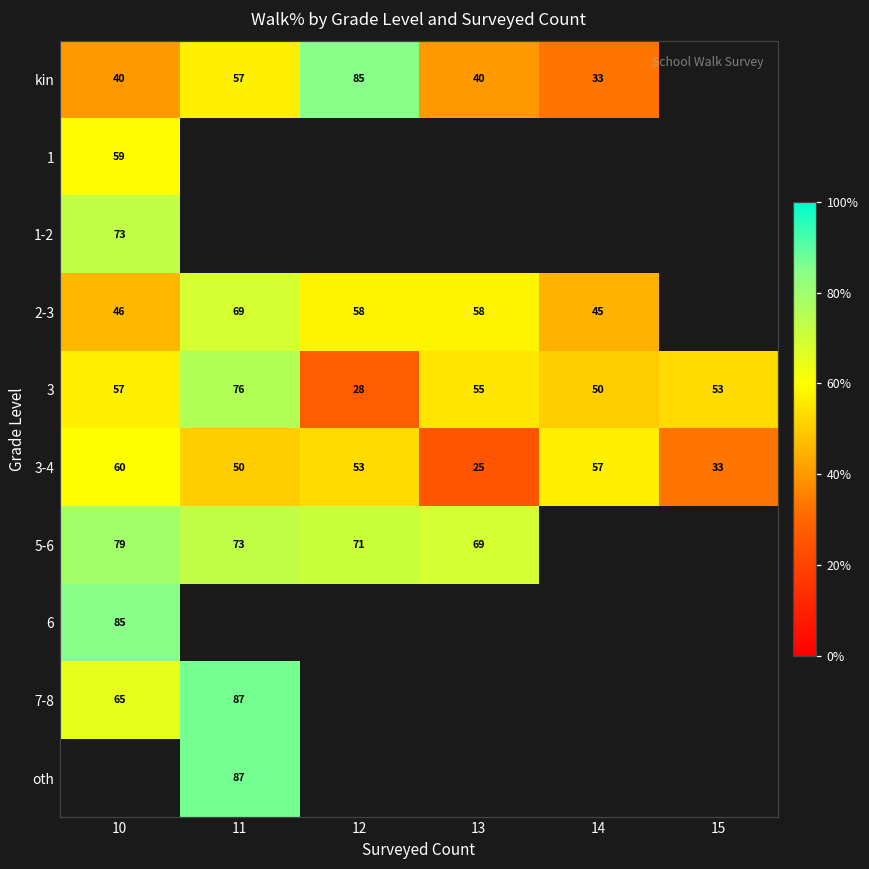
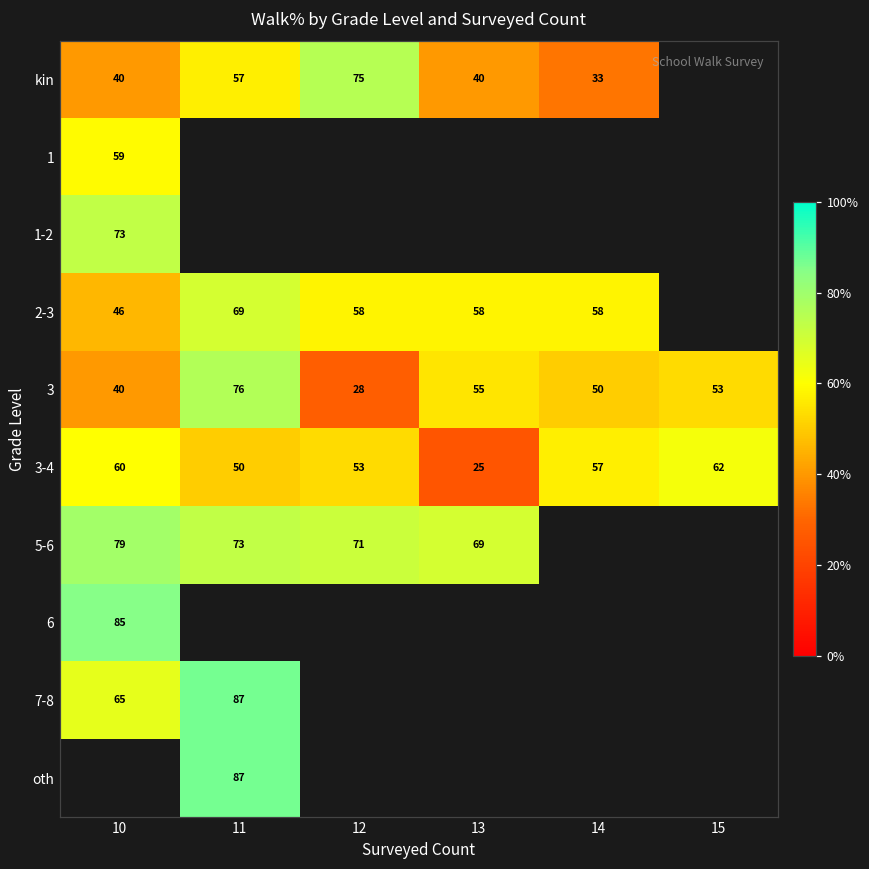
  {
    "kin": {
      "10": 40,
      "11": 57,
-     "12": 85,
+     "12": 75,
      "13": 40,
      "14": 33
    },
    "1": {
      "10": 59
    },
    "1-2": {
      "10": 73
    },
    "2-3": {
      "10": 46,
      "11": 69,
      "12": 58,
      "13": 58,
-     "14": 45
+     "14": 58
    },
    "3": {
-     "10": 57,
+     "10": 40,
      "11": 76,
      "12": 28,
      "13": 55,
      "14": 50,
      "15": 53
    },
    "3-4": {
      "10": 60,
      "11": 50,
      "12": 53,
      "13": 25,
      "14": 57,
-     "15": 33
+     "15": 62
    },
    "5-6": {
      "10": 79,
      "11": 73,
      "12": 71,
      "13": 69
    },
    "6": {
      "10": 85
    },
    "7-8": {
      "10": 65,
      "11": 87
    },
    "oth": {
      "11": 87
    }
  }
